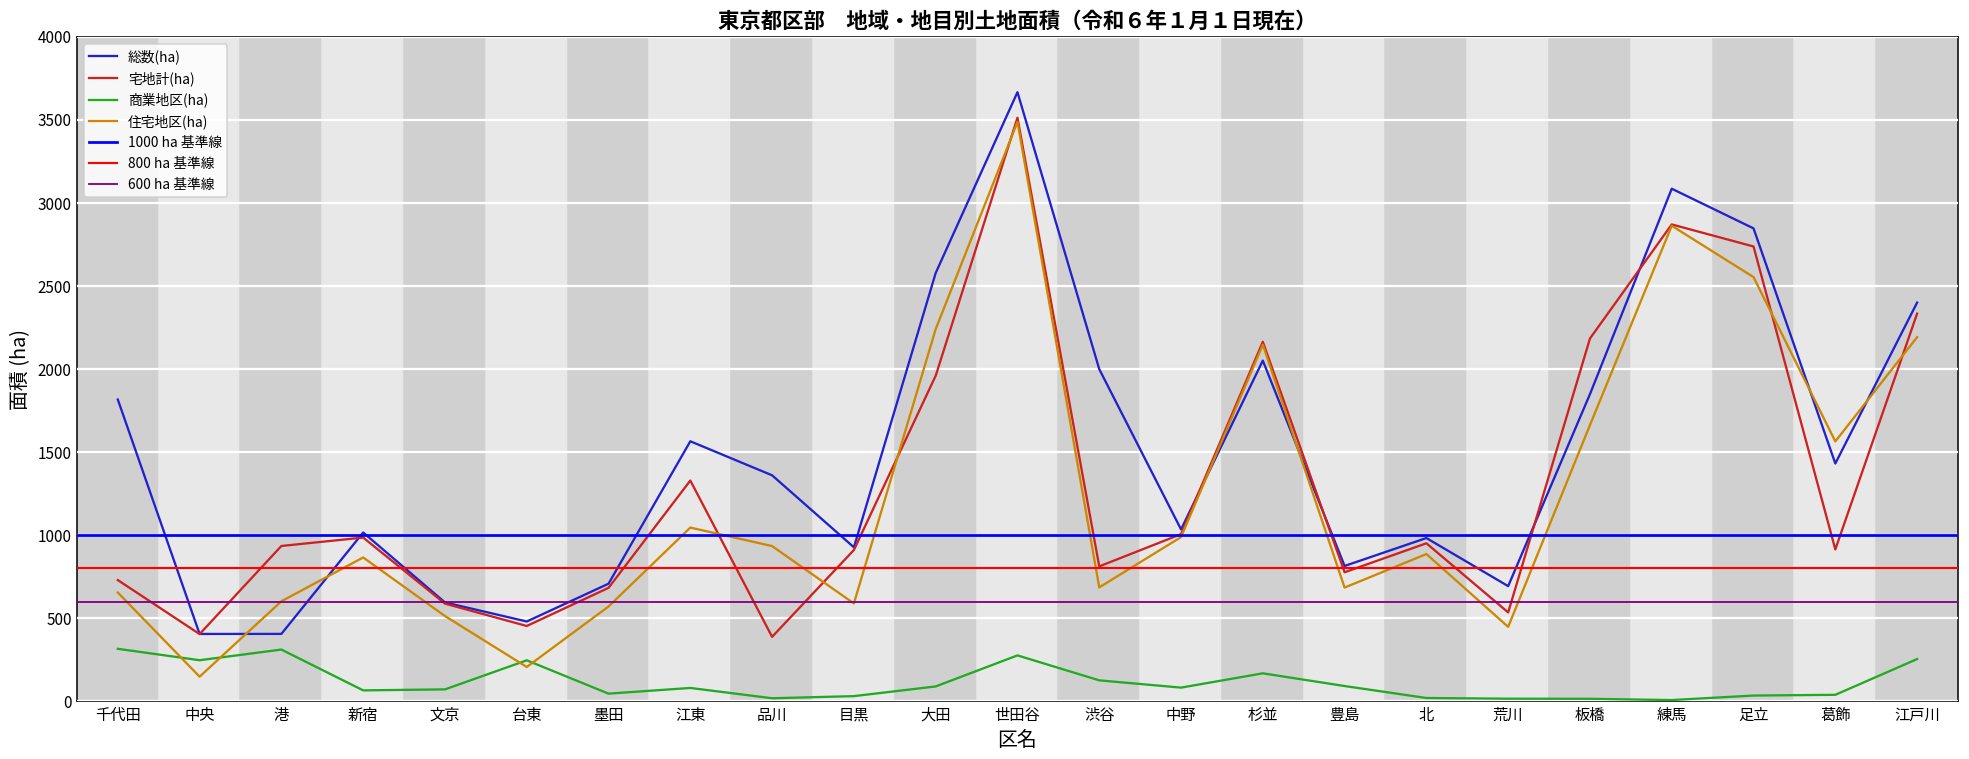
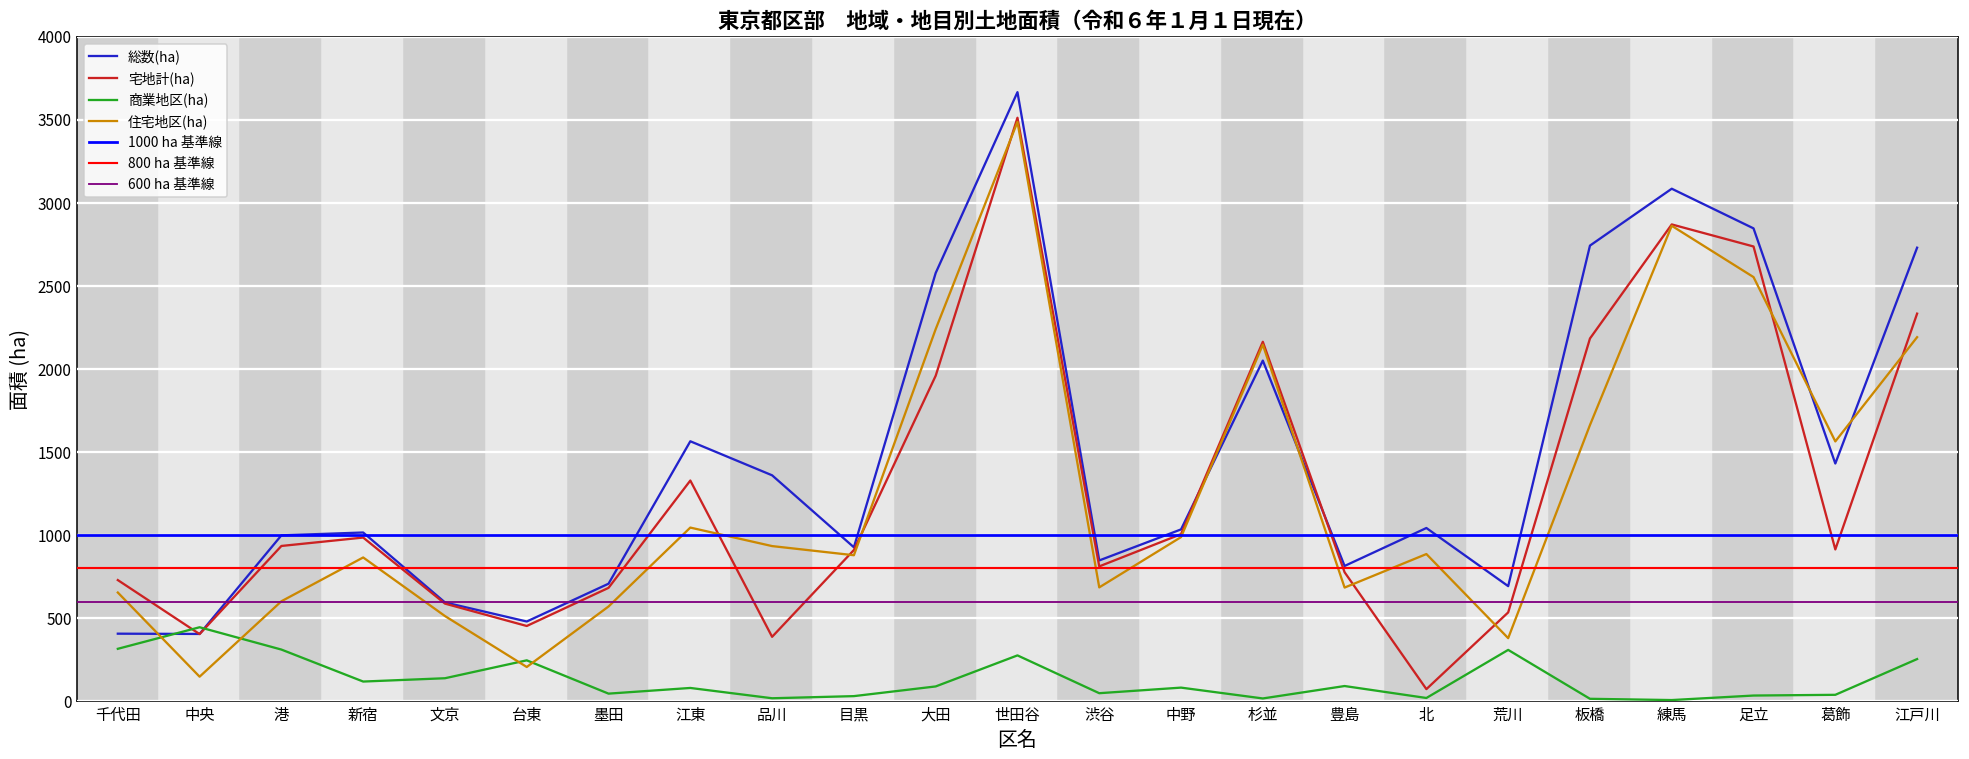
  {
    "総数(ha)": {
-     "千代田": 1820,
-     "港": 410,
+     "千代田": 410,
+     "港": 1000,
      "新宿": 1020,
      "台東": 480,
      "墨田": 710,
      "江東": 1570,
      "品川": 1360,
      "大田": 2580,
      "世田谷": 3670,
-     "渋谷": 2000,
+     "渋谷": 850,
      "中野": 1040,
      "杉並": 2050,
      "豊島": 820,
-     "北": 980,
+     "北": 1040,
      "荒川": 690,
-     "板橋": 1850,
+     "板橋": 2740,
      "練馬": 3090,
      "足立": 2850,
      "葛飾": 1430,
-     "江戸川": 2400
+     "江戸川": 2730
    },
    "宅地計(ha)": {
      "千代田": 730,
      "港": 940,
      "新宿": 990,
      "台東": 450,
      "墨田": 680,
      "江東": 1330,
      "品川": 390,
      "大田": 1960,
      "世田谷": 3510,
      "渋谷": 810,
      "中野": 1010,
      "杉並": 2160,
      "豊島": 780,
-     "北": 950,
+     "北": 70,
      "荒川": 540,
      "板橋": 2180,
      "足立": 2740,
      "葛飾": 910,
      "江戸川": 2330
    },
    "商業地区(ha)": {
      "千代田": 320,
-     "中央": 250,
+     "中央": 450,
      "港": 310,
-     "新宿": 70,
-     "文京": 70,
+     "新宿": 120,
+     "文京": 140,
      "台東": 250,
      "墨田": 50,
      "江東": 80,
      "品川": 20,
      "目黒": 30,
      "大田": 90,
      "世田谷": 280,
-     "渋谷": 130,
+     "渋谷": 50,
      "中野": 80,
-     "杉並": 170,
+     "杉並": 20,
      "豊島": 90,
      "北": 20,
-     "荒川": 20,
+     "荒川": 310,
      "板橋": 20,
      "練馬": 10,
      "足立": 30,
      "葛飾": 40,
      "江戸川": 250
    },
    "住宅地区(ha)": {
      "千代田": 660,
      "中央": 150,
      "港": 600,
      "新宿": 870,
      "文京": 510,
      "台東": 210,
      "墨田": 570,
      "江東": 1050,
      "品川": 930,
-     "目黒": 590,
+     "目黒": 880,
      "大田": 2240,
      "世田谷": 3490,
      "渋谷": 690,
      "中野": 990,
      "杉並": 2150,
      "豊島": 680,
      "北": 890,
-     "荒川": 450,
+     "荒川": 380,
      "板橋": 1660,
      "足立": 2550,
      "葛飾": 1560,
      "江戸川": 2190
    }
  }
